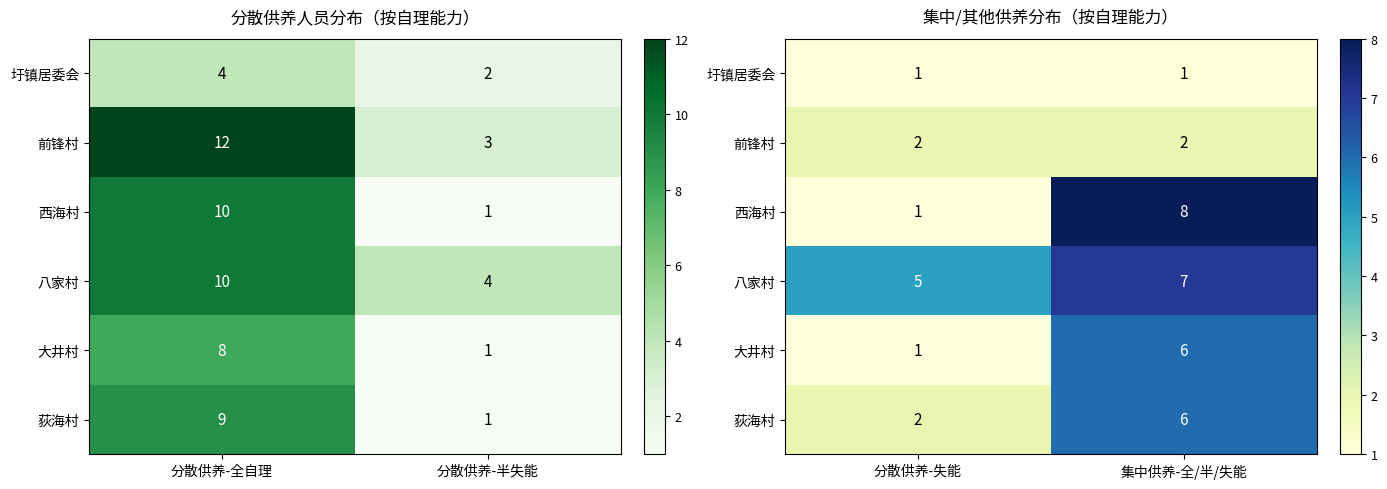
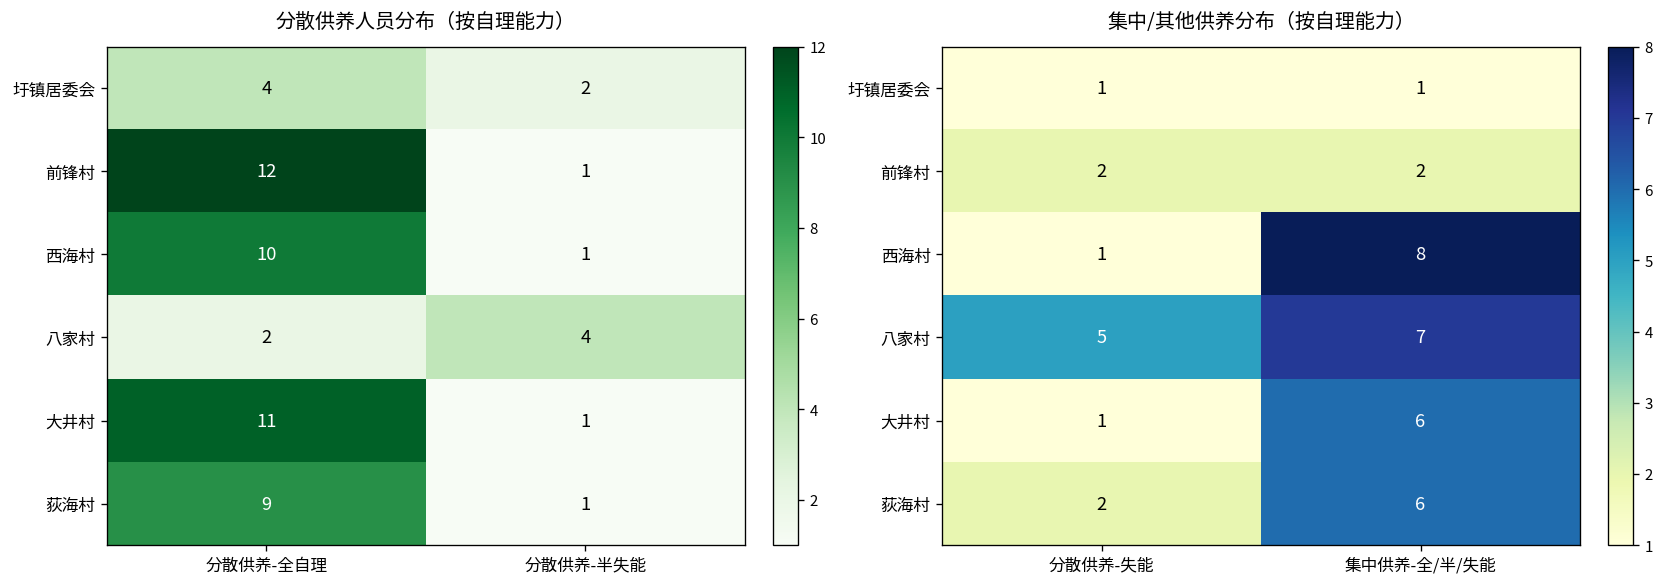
  {
    "分散供养人员分布（按自理能力）": {
      "圩镇居委会": {
        "分散供养-全自理": 4,
        "分散供养-半失能": 2
      },
      "前锋村": {
        "分散供养-全自理": 12,
-       "分散供养-半失能": 3
+       "分散供养-半失能": 1
      },
      "西海村": {
        "分散供养-全自理": 10,
        "分散供养-半失能": 1
      },
      "八家村": {
-       "分散供养-全自理": 10,
+       "分散供养-全自理": 2,
        "分散供养-半失能": 4
      },
      "大井村": {
-       "分散供养-全自理": 8,
+       "分散供养-全自理": 11,
        "分散供养-半失能": 1
      },
      "荻海村": {
        "分散供养-全自理": 9,
        "分散供养-半失能": 1
      }
    },
    "集中/其他供养分布（按自理能力）": {
      "圩镇居委会": {
        "分散供养-失能": 1,
        "集中供养-全/半/失能": 1
      },
      "前锋村": {
        "分散供养-失能": 2,
        "集中供养-全/半/失能": 2
      },
      "西海村": {
        "分散供养-失能": 1,
        "集中供养-全/半/失能": 8
      },
      "八家村": {
        "分散供养-失能": 5,
        "集中供养-全/半/失能": 7
      },
      "大井村": {
        "分散供养-失能": 1,
        "集中供养-全/半/失能": 6
      },
      "荻海村": {
        "分散供养-失能": 2,
        "集中供养-全/半/失能": 6
      }
    }
  }
